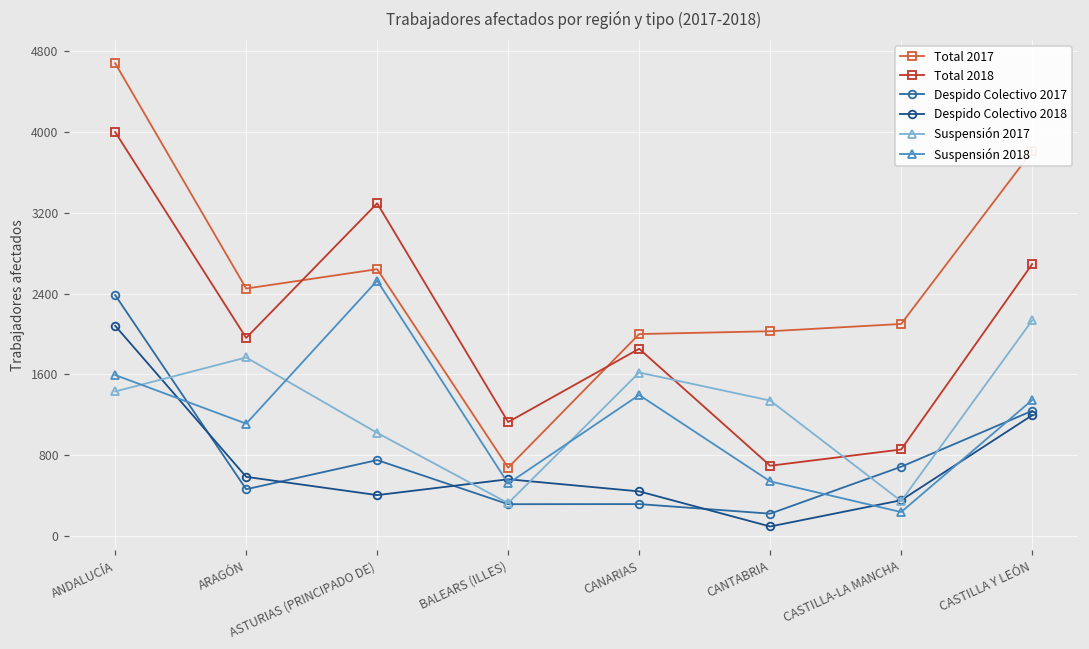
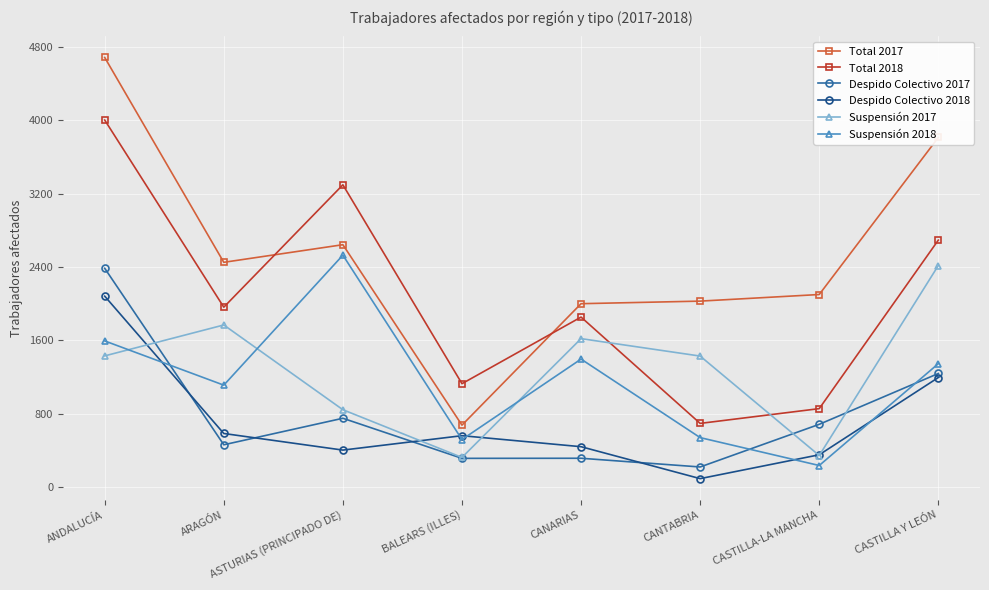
  {
    "Suspensión 2017": {
      "ANDALUCÍA": 1400,
      "ARAGÓN": 1800,
-     "ASTURIAS (PRINCIPADO DE)": 1000,
+     "ASTURIAS (PRINCIPADO DE)": 800,
      "CANARIAS": 1600,
-     "CANTABRIA": 1300,
-     "CASTILLA Y LEÓN": 2100
+     "CANTABRIA": 1400,
+     "CASTILLA Y LEÓN": 2400
    }
  }
